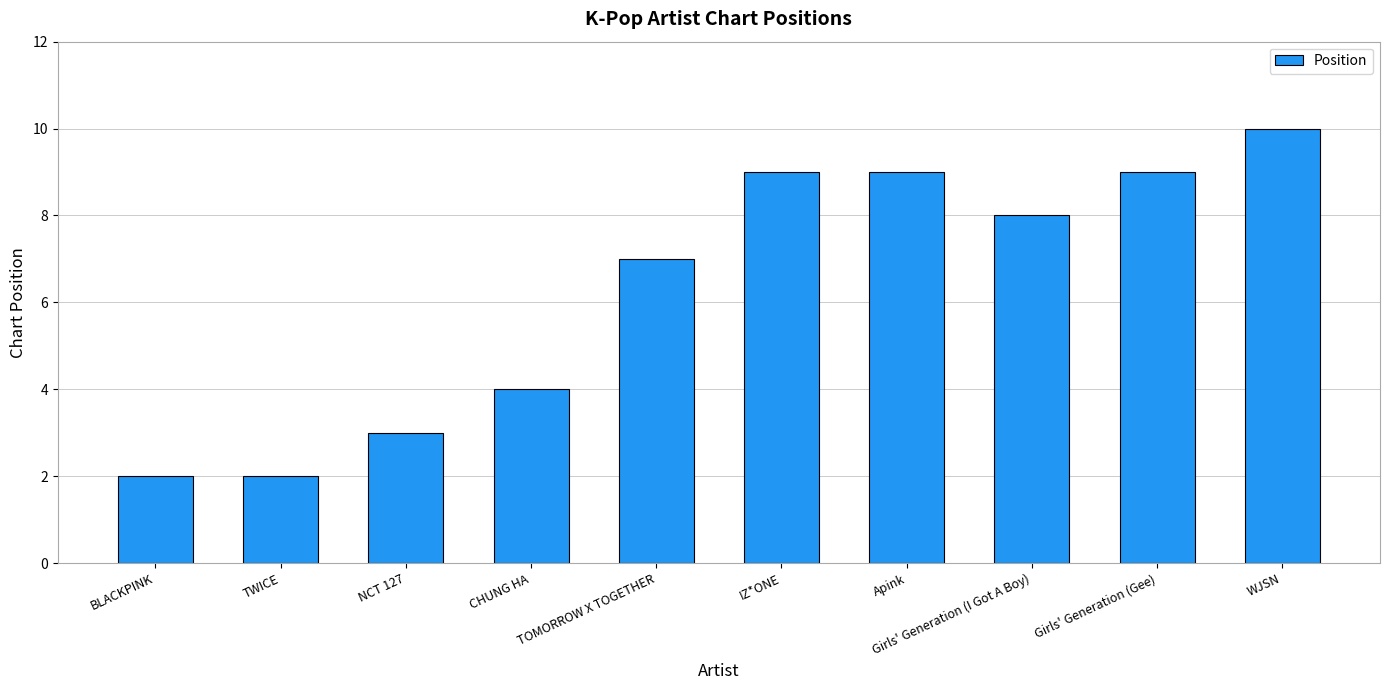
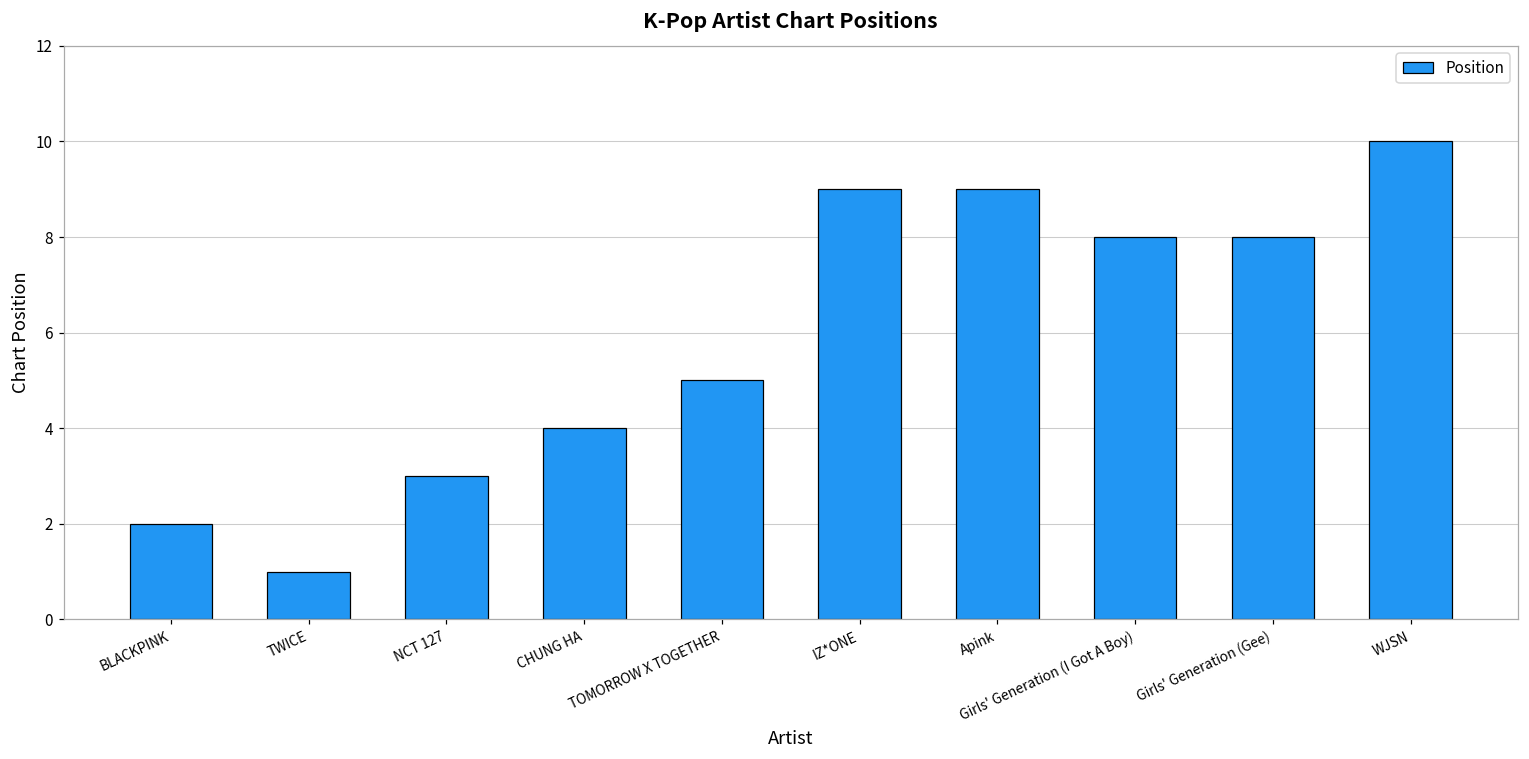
  {
    "BLACKPINK": 2,
-   "TWICE": 2,
+   "TWICE": 1,
    "NCT 127": 3,
    "CHUNG HA": 4,
-   "TOMORROW X TOGETHER": 7,
+   "TOMORROW X TOGETHER": 5,
    "IZ*ONE": 9,
    "Apink": 9,
    "Girls' Generation (I Got A Boy)": 8,
-   "Girls' Generation (Gee)": 9,
+   "Girls' Generation (Gee)": 8,
    "WJSN": 10
  }
